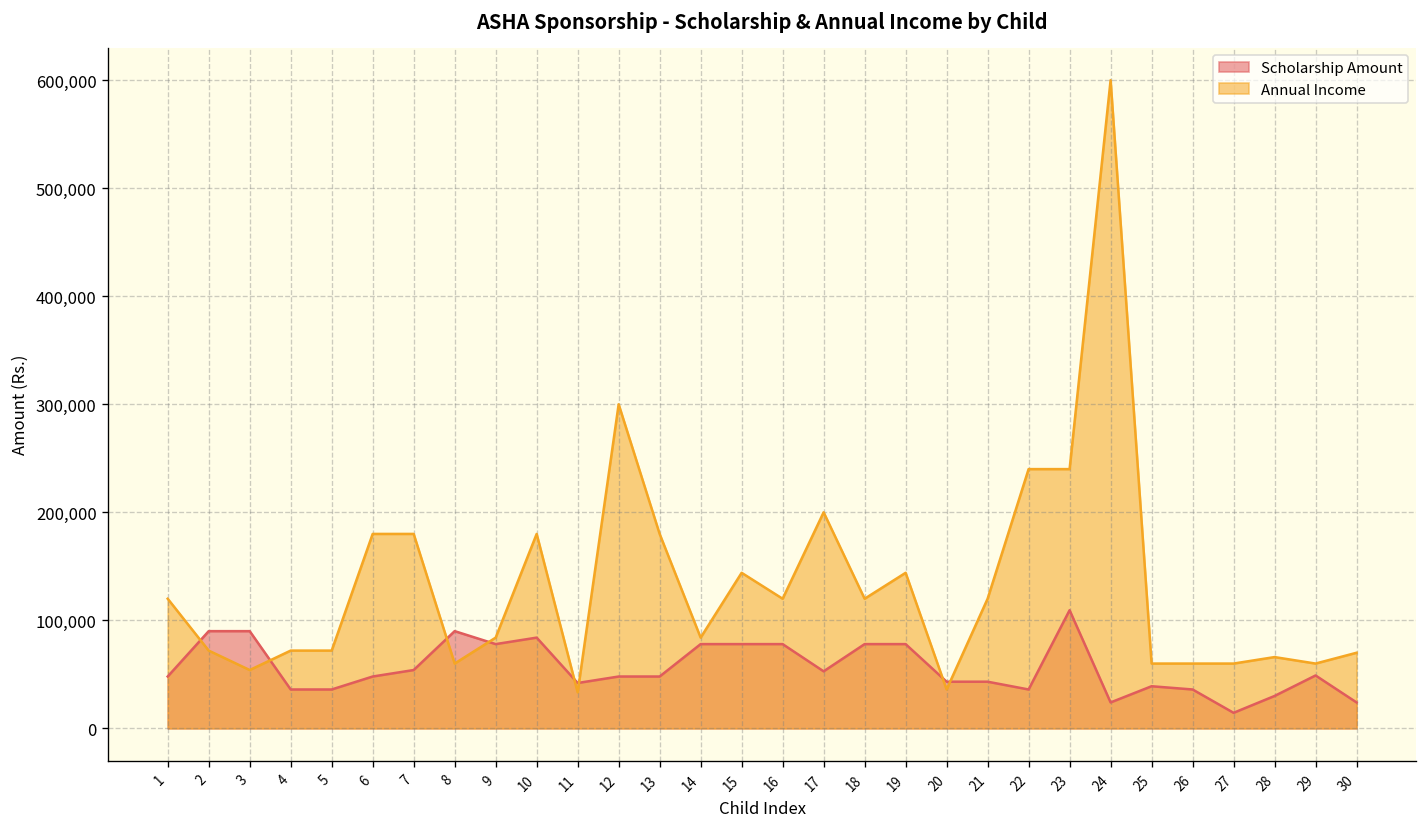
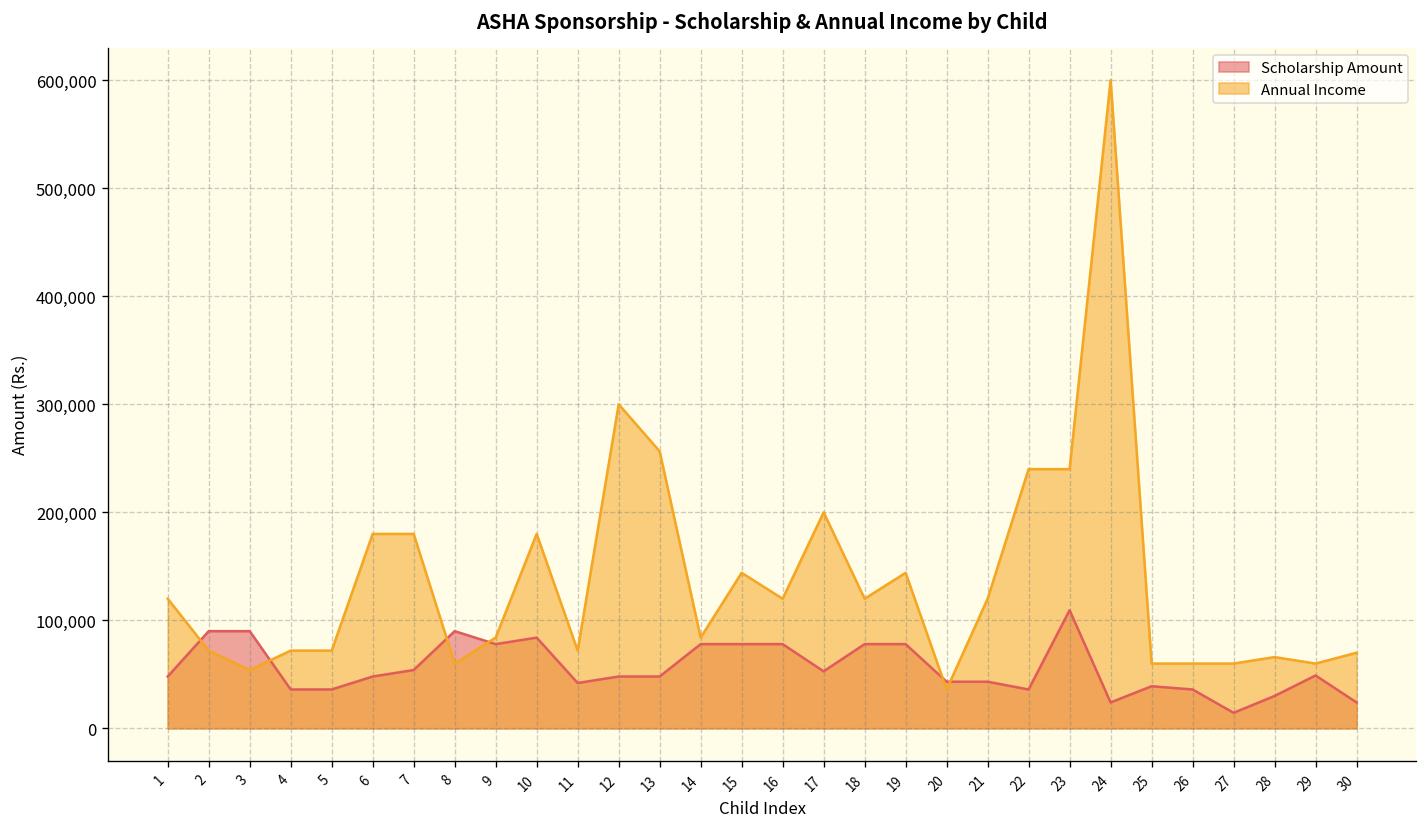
  {
    "Scholarship Amount": {
      "1": "50,000",
      "2": "90,000",
      "3": "90,000",
      "4": "40,000",
      "5": "40,000",
      "6": "50,000",
      "7": "50,000",
      "8": "90,000",
      "9": "80,000",
      "10": "80,000",
      "11": "40,000",
      "12": "50,000",
      "13": "50,000",
      "14": "80,000",
      "15": "80,000",
      "16": "80,000",
      "17": "50,000",
      "18": "80,000",
      "19": "80,000",
      "20": "40,000",
      "21": "40,000",
      "22": "40,000",
      "23": "110,000",
      "24": "20,000",
      "25": "40,000",
      "26": "40,000",
      "27": "10,000",
      "28": "30,000",
      "29": "50,000",
      "30": "20,000"
    },
    "Annual Income": {
      "1": "120,000",
      "2": "70,000",
      "3": "50,000",
      "4": "70,000",
      "5": "70,000",
      "6": "180,000",
      "7": "180,000",
      "8": "60,000",
      "9": "80,000",
      "10": "180,000",
-     "11": "30,000",
+     "11": "70,000",
      "12": "300,000",
-     "13": "180,000",
+     "13": "260,000",
      "14": "80,000",
      "15": "140,000",
      "16": "120,000",
      "17": "200,000",
      "18": "120,000",
      "19": "140,000",
      "20": "40,000",
      "21": "120,000",
      "22": "240,000",
      "23": "240,000",
      "24": "600,000",
      "25": "60,000",
      "26": "60,000",
      "27": "60,000",
      "28": "70,000",
      "29": "60,000",
      "30": "70,000"
    }
  }
